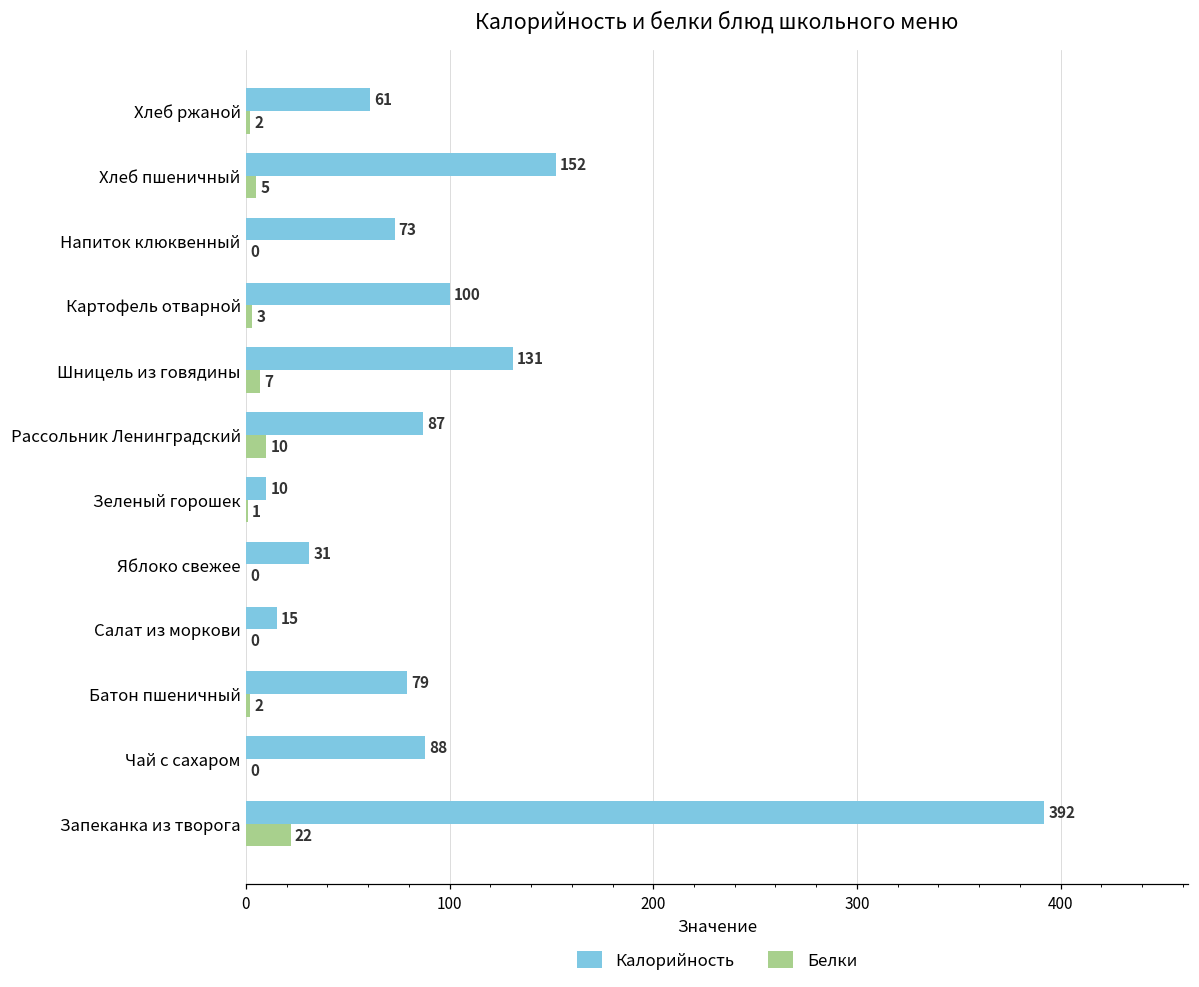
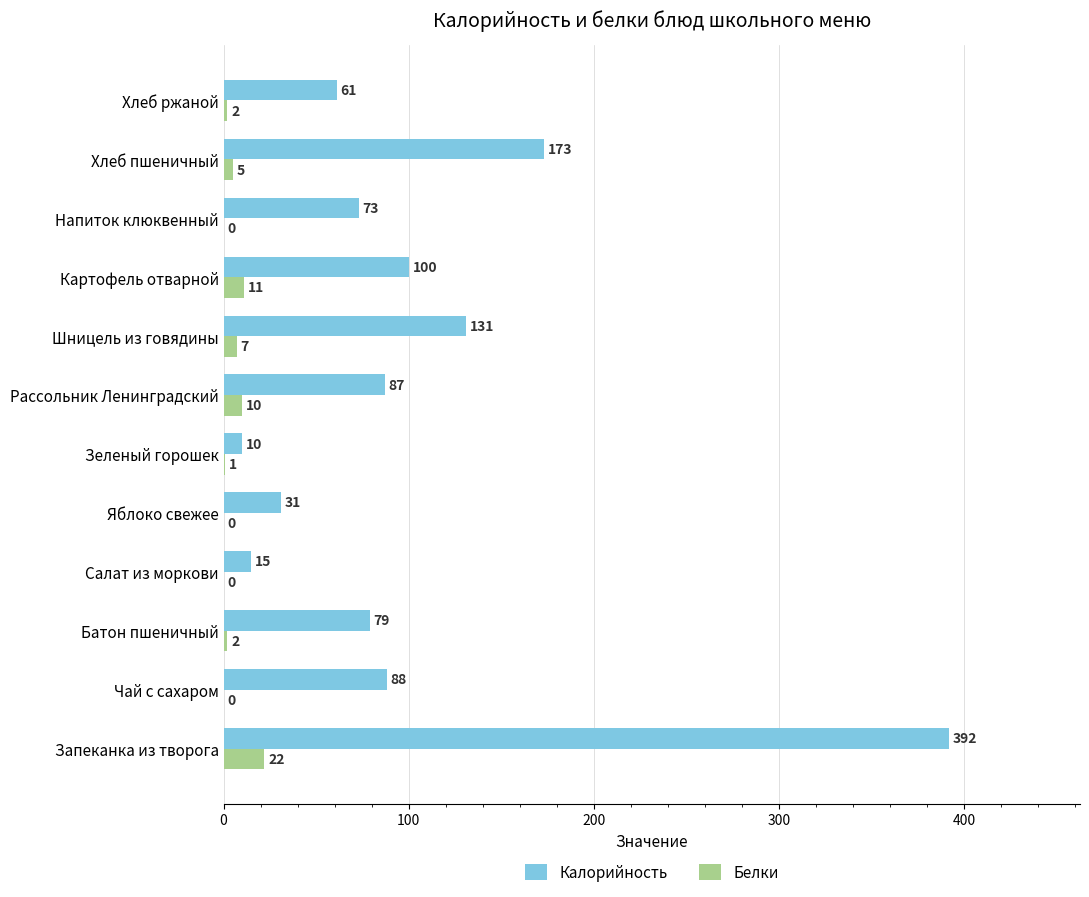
  {
    "Калорийность": {
      "Хлеб ржаной": 61,
-     "Хлеб пшеничный": 152,
+     "Хлеб пшеничный": 173,
      "Напиток клюквенный": 73,
      "Картофель отварной": 100,
      "Шницель из говядины": 131,
      "Рассольник Ленинградский": 87,
      "Зеленый горошек": 10,
      "Яблоко свежее": 31,
      "Салат из моркови": 15,
      "Батон пшеничный": 79,
      "Чай с сахаром": 88,
      "Запеканка из творога": 392
    },
    "Белки": {
      "Хлеб ржаной": 2,
      "Хлеб пшеничный": 5,
      "Напиток клюквенный": 0,
-     "Картофель отварной": 3,
+     "Картофель отварной": 11,
      "Шницель из говядины": 7,
      "Рассольник Ленинградский": 10,
      "Зеленый горошек": 1,
      "Яблоко свежее": 0,
      "Салат из моркови": 0,
      "Батон пшеничный": 2,
      "Чай с сахаром": 0,
      "Запеканка из творога": 22
    }
  }
